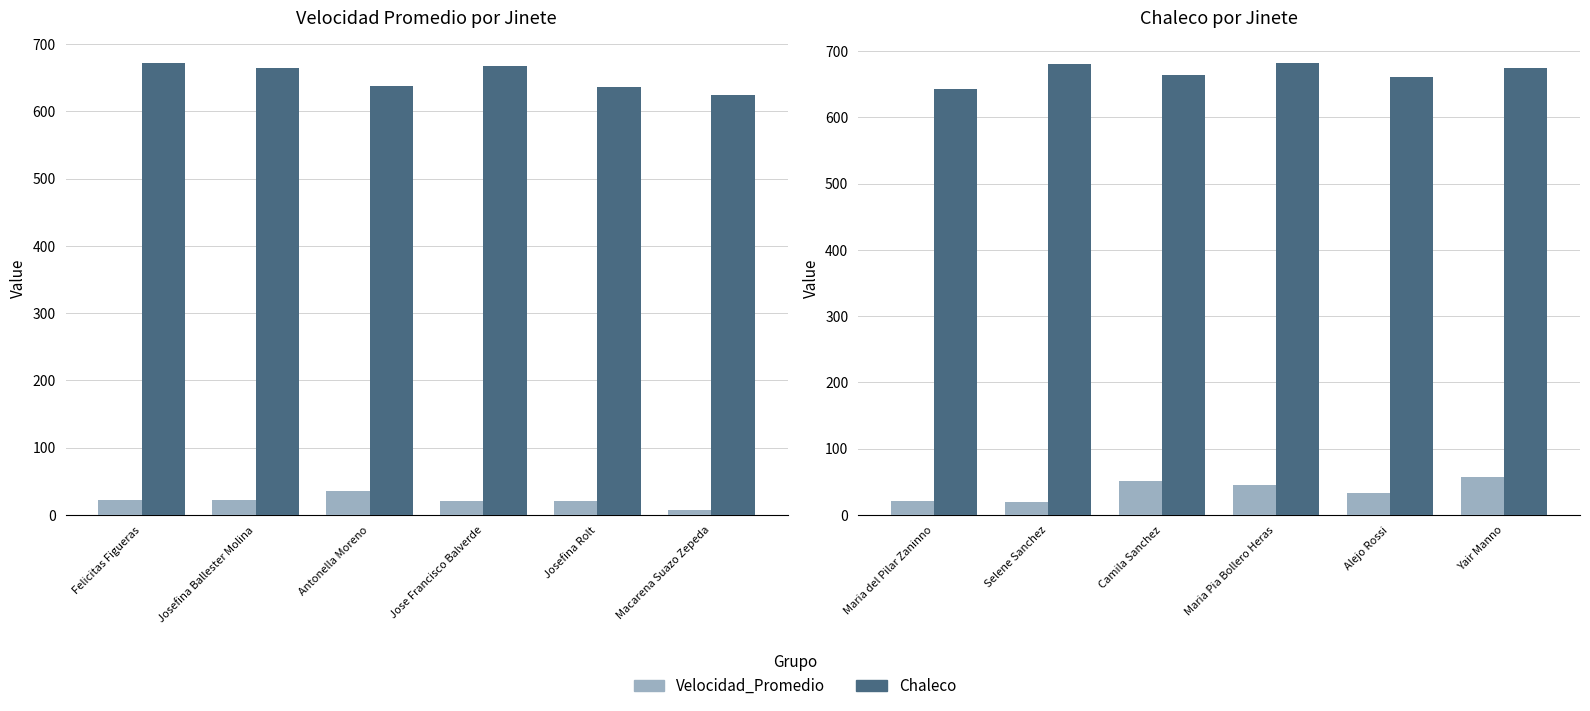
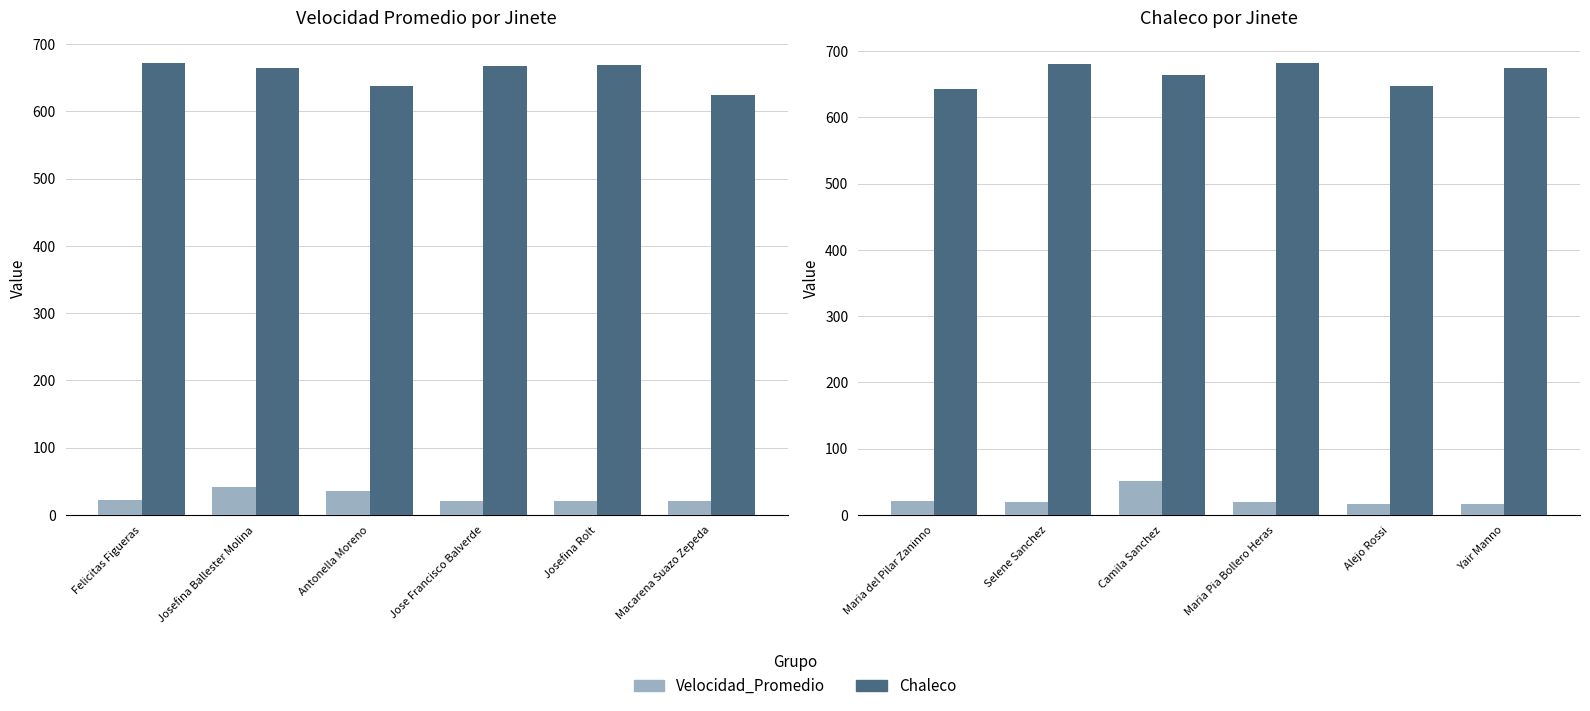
  {
    "Velocidad Promedio por Jinete": {
      "Velocidad_Promedio": {
        "Felicitas Figueras": 20,
-       "Josefina Ballester Molina": 20,
+       "Josefina Ballester Molina": 40,
        "Antonella Moreno": 40,
        "Jose Francisco Balverde": 20,
        "Josefina Rolt": 20,
-       "Macarena Suazo Zepeda": 10
+       "Macarena Suazo Zepeda": 20
      },
      "Chaleco": {
        "Felicitas Figueras": 670,
        "Josefina Ballester Molina": 670,
        "Antonella Moreno": 640,
        "Jose Francisco Balverde": 670,
-       "Josefina Rolt": 640,
+       "Josefina Rolt": 670,
        "Macarena Suazo Zepeda": 620
      }
    },
    "Chaleco por Jinete": {
      "Velocidad_Promedio": {
        "Maria del Pilar Zaninno": 20,
        "Selene Sanchez": 20,
        "Camila Sanchez": 50,
-       "Maria Pia Bollero Heras": 50,
-       "Alejo Rossi": 30,
-       "Yair Manno": 60
+       "Maria Pia Bollero Heras": 20,
+       "Alejo Rossi": 20,
+       "Yair Manno": 20
      },
      "Chaleco": {
        "Maria del Pilar Zaninno": 640,
        "Selene Sanchez": 680,
        "Camila Sanchez": 660,
        "Maria Pia Bollero Heras": 680,
-       "Alejo Rossi": 660,
+       "Alejo Rossi": 650,
        "Yair Manno": 680
      }
    }
  }
